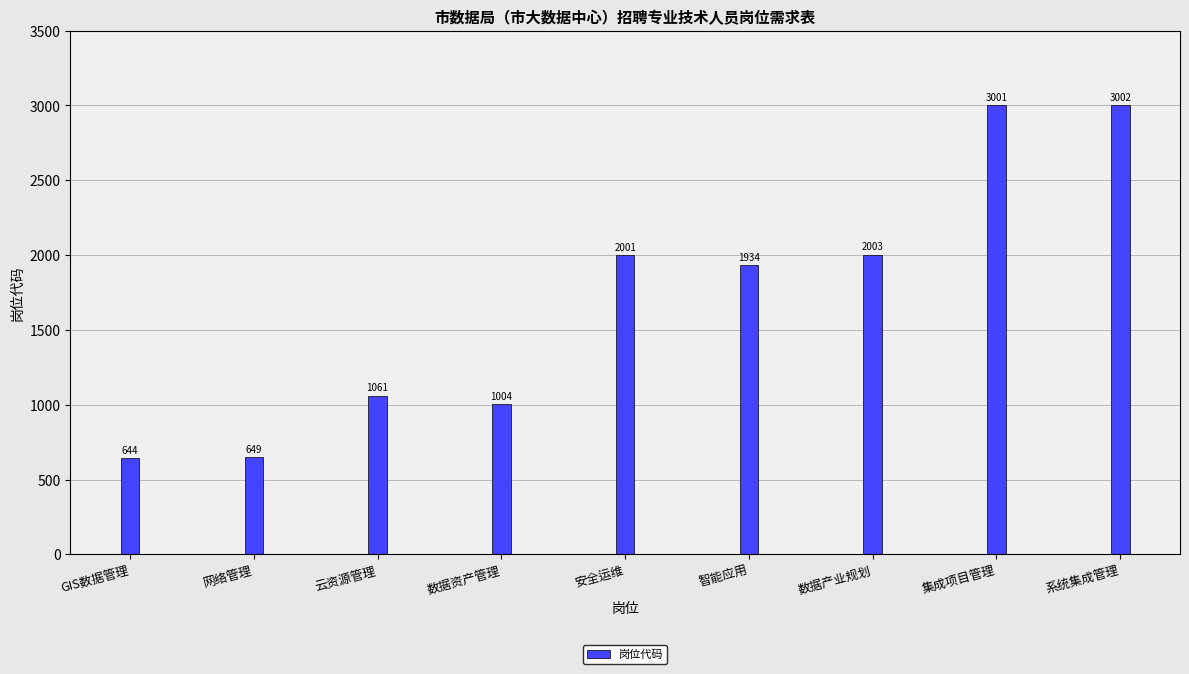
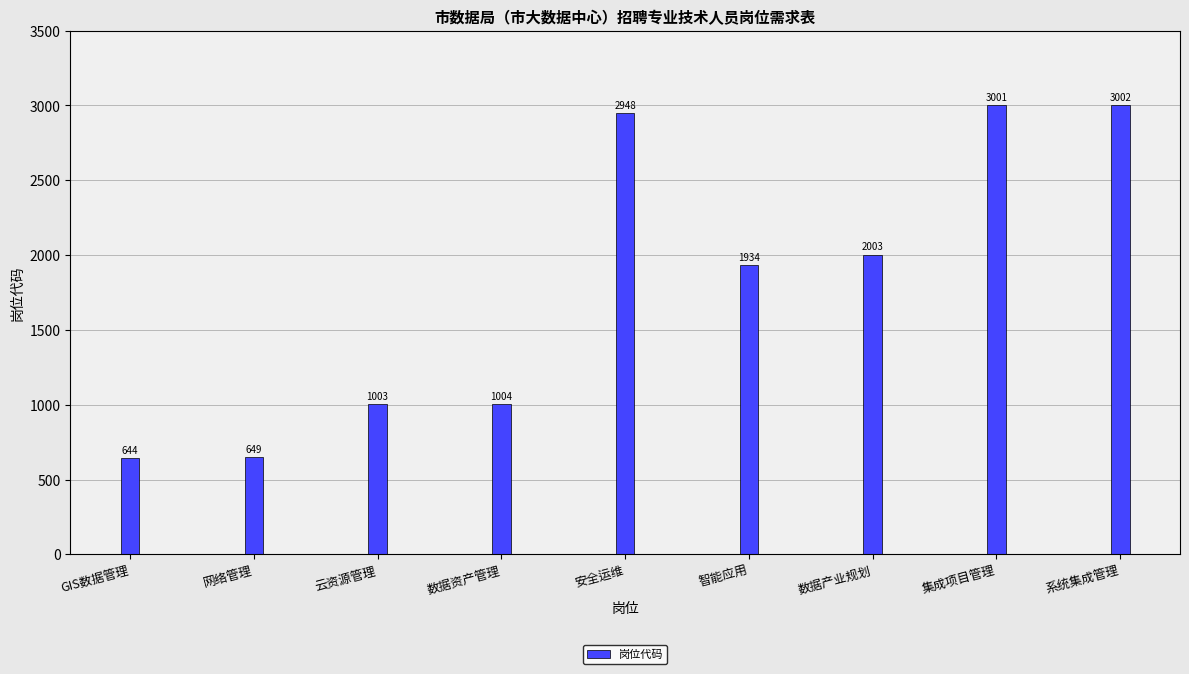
  {
    "GIS数据管理": 644,
    "网络管理": 649,
-   "云资源管理": 1061,
+   "云资源管理": 1003,
    "数据资产管理": 1004,
-   "安全运维": 2001,
+   "安全运维": 2948,
    "智能应用": 1934,
    "数据产业规划": 2003,
    "集成项目管理": 3001,
    "系统集成管理": 3002
  }
